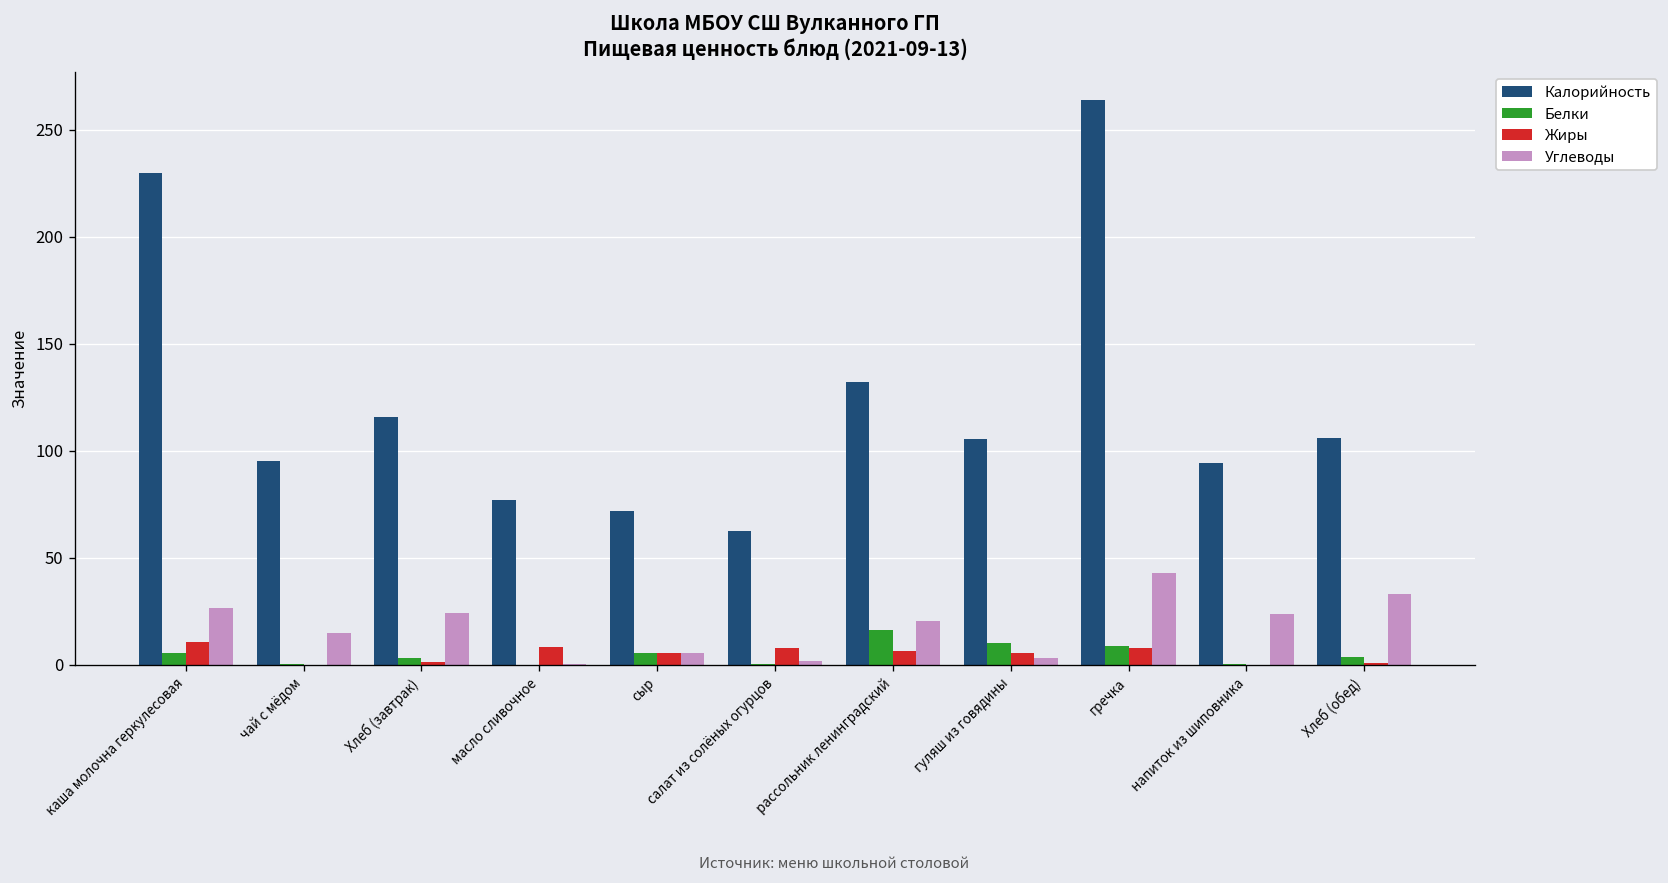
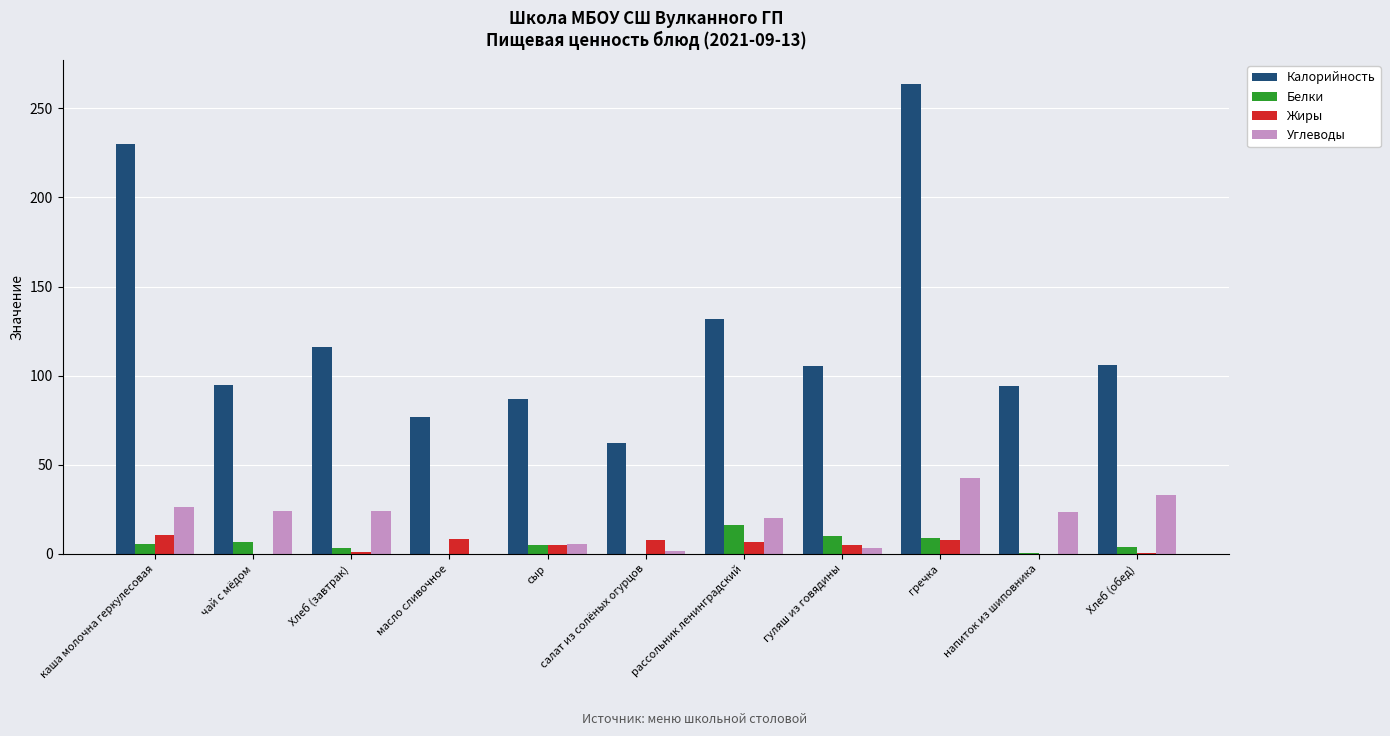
  {
    "Калорийность": {
      "каша молочна геркулесовая": 230,
      "чай с мёдом": 95,
      "Хлеб (завтрак)": 116,
      "масло сливочное": 77,
-     "сыр": 72,
+     "сыр": 87,
      "салат из солёных огурцов": 62,
      "рассольник ленинградский": 132,
      "гуляш из говядины": 106,
      "гречка": 264,
      "напиток из шиповника": 94,
      "Хлеб (обед)": 106
    },
    "Белки": {
      "каша молочна геркулесовая": 6,
-     "чай с мёдом": 0,
+     "чай с мёдом": 7,
      "Хлеб (завтрак)": 3,
      "сыр": 5,
      "рассольник ленинградский": 16,
      "гуляш из говядины": 10,
      "гречка": 9,
      "Хлеб (обед)": 4
    },
    "Жиры": {
      "каша молочна геркулесовая": 10,
      "чай с мёдом": 0,
      "масло сливочное": 8,
      "сыр": 5,
      "салат из солёных огурцов": 8,
      "рассольник ленинградский": 7,
      "гуляш из говядины": 5,
      "гречка": 8,
      "напиток из шиповника": 0
    },
    "Углеводы": {
      "каша молочна геркулесовая": 26,
-     "чай с мёдом": 15,
+     "чай с мёдом": 24,
      "Хлеб (завтрак)": 24,
      "сыр": 6,
      "салат из солёных огурцов": 1,
      "рассольник ленинградский": 20,
      "гуляш из говядины": 3,
      "гречка": 43,
      "напиток из шиповника": 24,
      "Хлеб (обед)": 33
    }
  }
